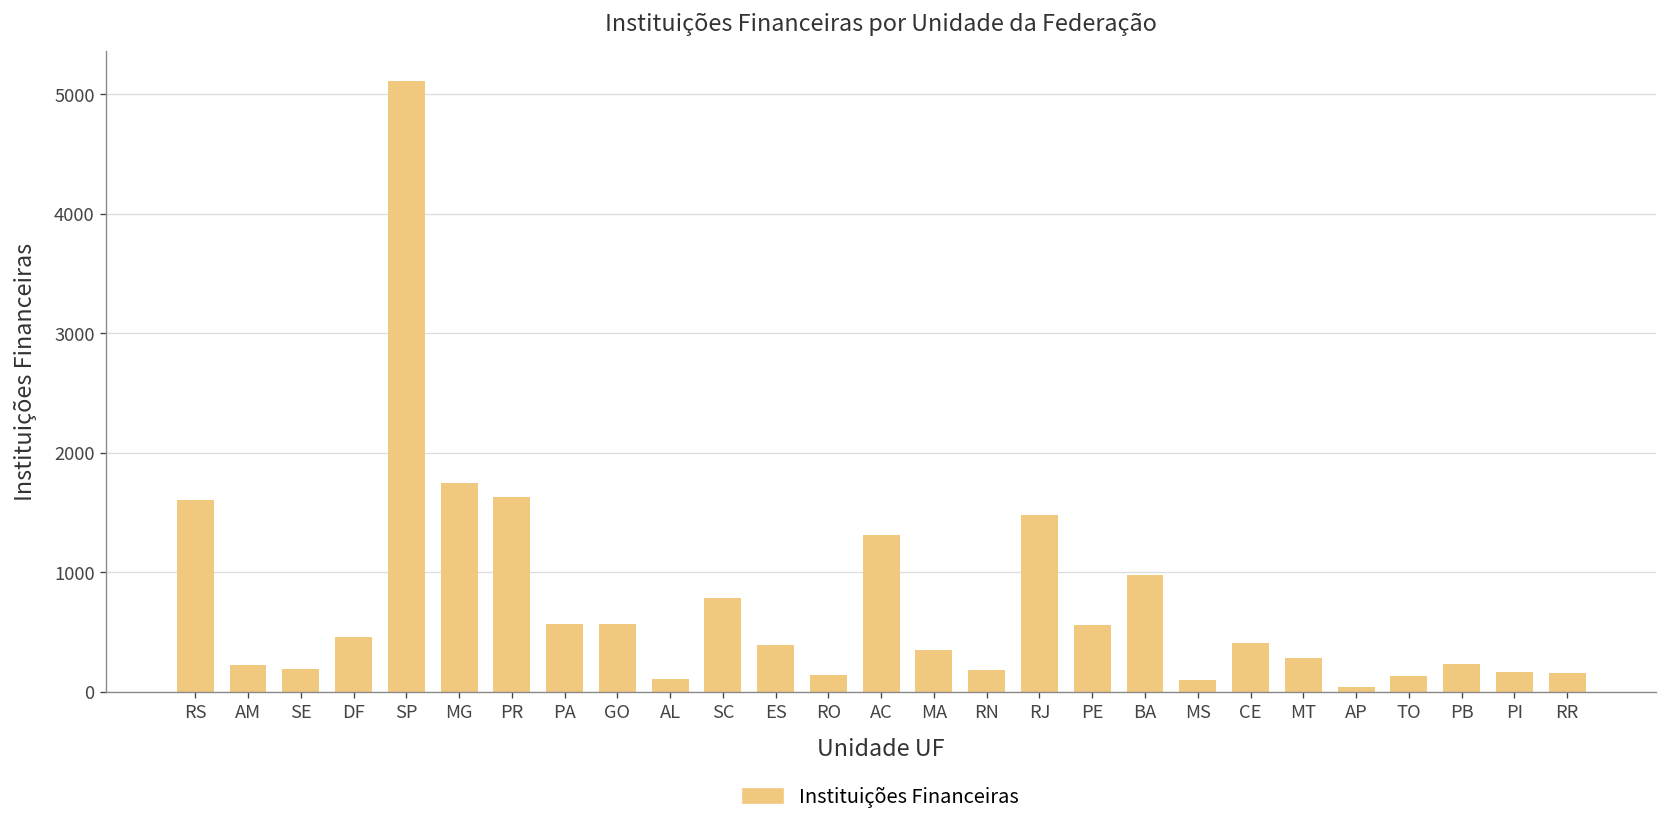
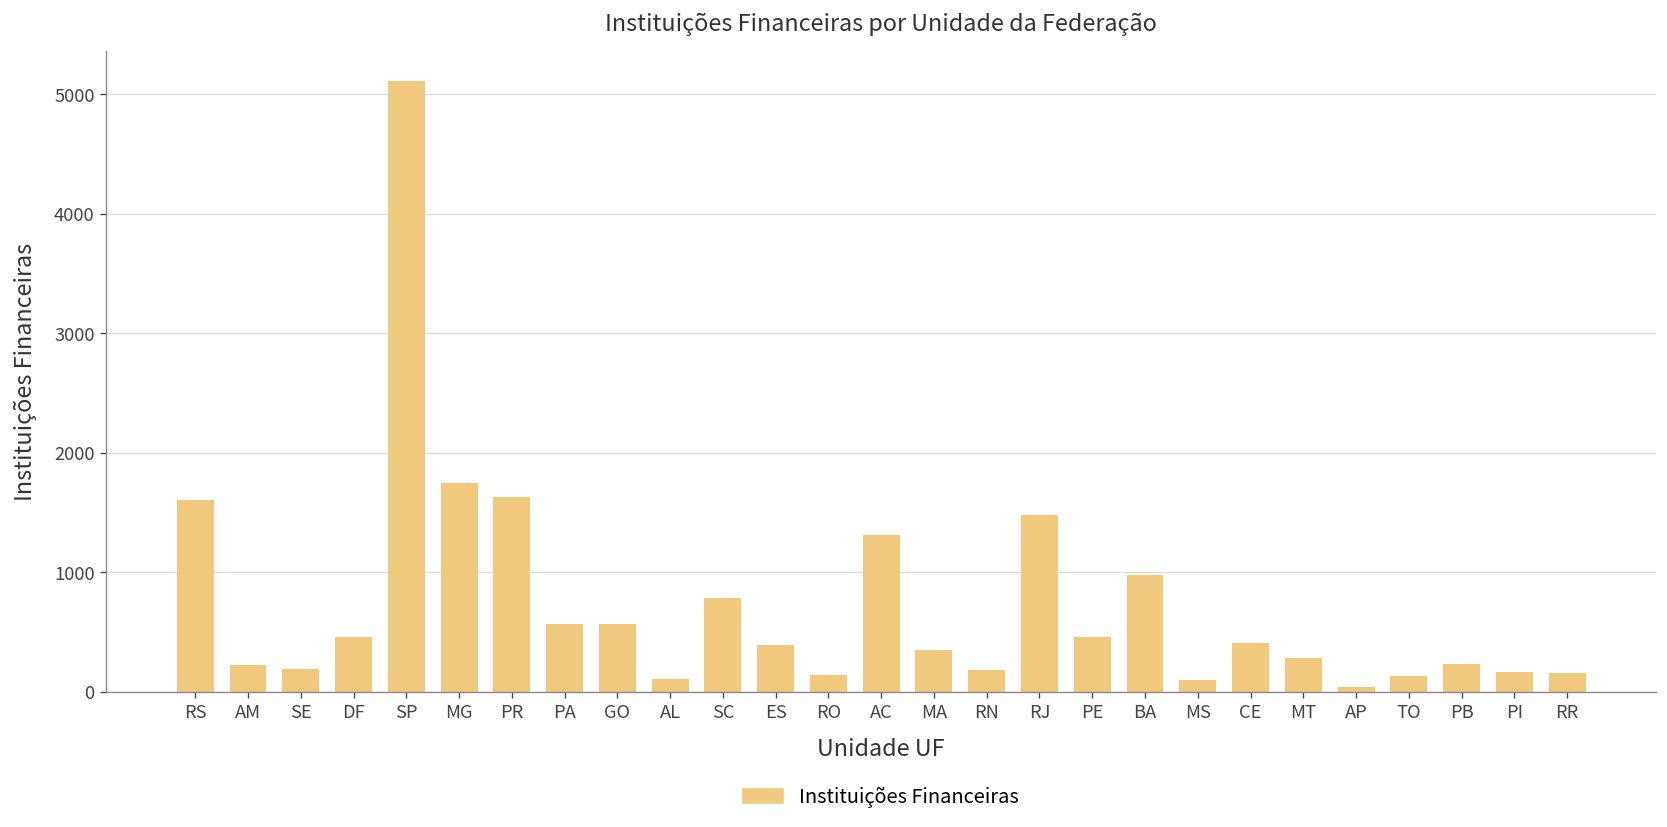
  {
    "RS": 1600,
    "AM": 200,
    "SE": 200,
    "DF": 500,
    "SP": 5100,
    "MG": 1700,
    "PR": 1600,
    "PA": 600,
    "GO": 600,
    "AL": 100,
    "SC": 800,
    "ES": 400,
    "RO": 100,
    "AC": 1300,
    "MA": 400,
    "RN": 200,
    "RJ": 1500,
-   "PE": 600,
+   "PE": 500,
    "BA": 1000,
    "MS": 100,
    "CE": 400,
    "MT": 300,
    "AP": 0,
    "TO": 100,
    "PB": 200,
    "PI": 200,
    "RR": 200
  }
